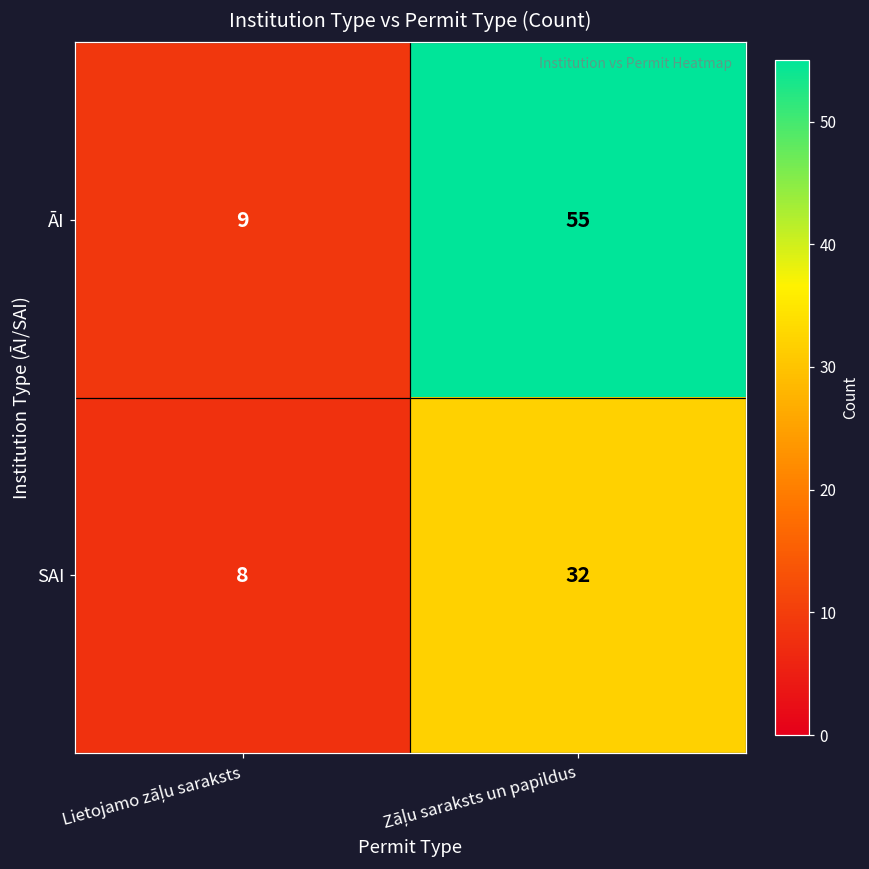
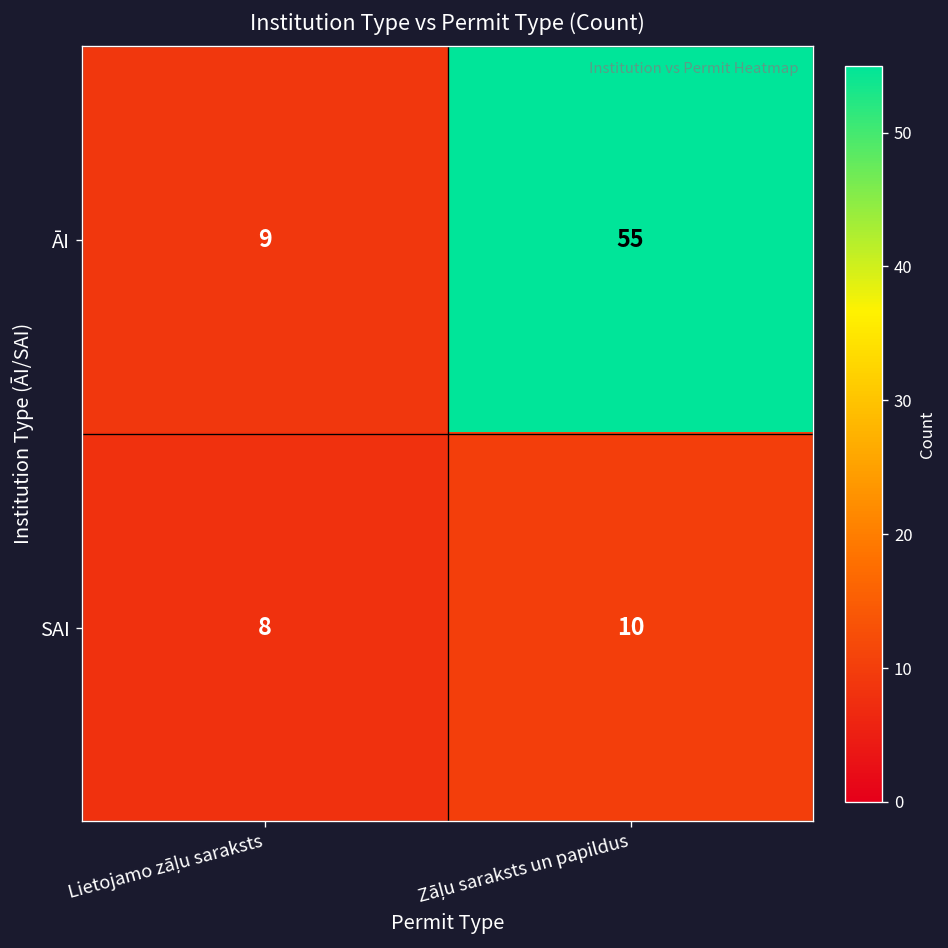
  {
    "ĀI": {
      "Lietojamo zāļu saraksts": 9
    },
    "SAI": {
      "Lietojamo zāļu saraksts": 8,
-     "Zāļu saraksts un papildus": 32
+     "Zāļu saraksts un papildus": 10
    }
  }
